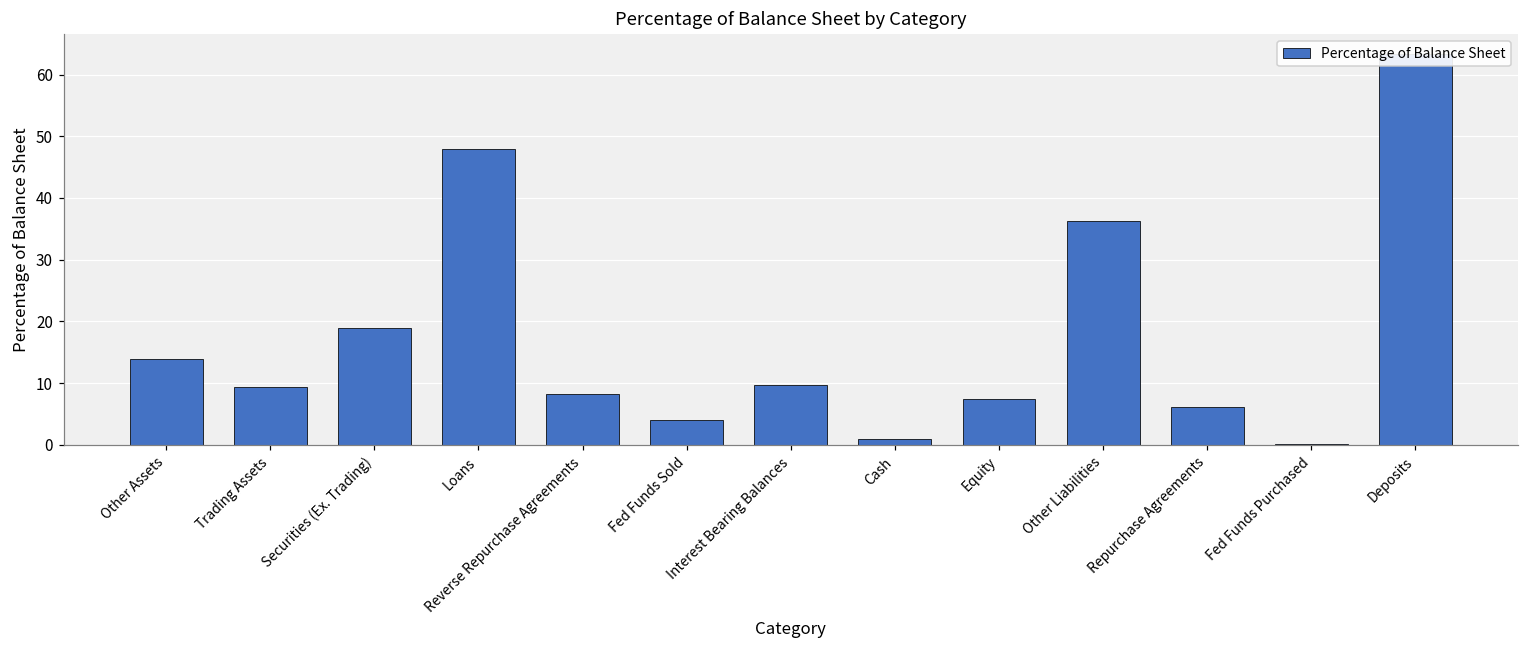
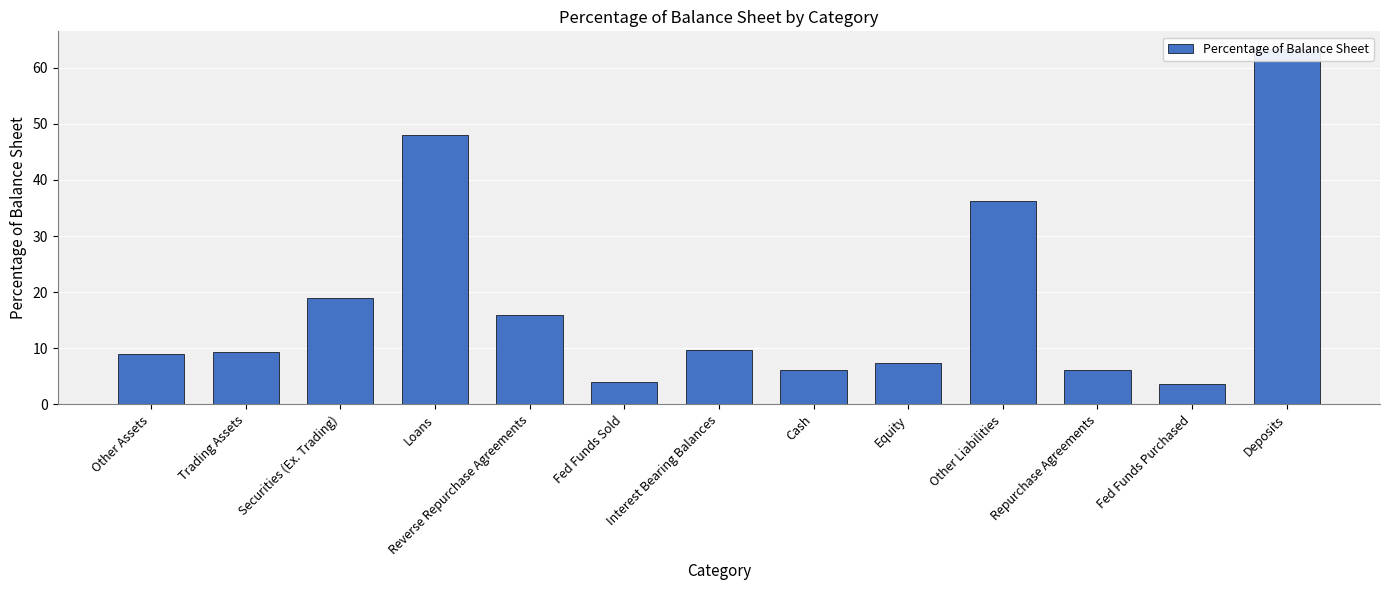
  {
-   "Other Assets": 14,
+   "Other Assets": 9,
    "Trading Assets": 9,
    "Securities (Ex. Trading)": 19,
    "Loans": 48,
-   "Reverse Repurchase Agreements": 8,
+   "Reverse Repurchase Agreements": 16,
    "Fed Funds Sold": 4,
    "Interest Bearing Balances": 10,
-   "Cash": 1,
+   "Cash": 6,
    "Equity": 7,
    "Other Liabilities": 36,
    "Repurchase Agreements": 6,
-   "Fed Funds Purchased": 0
+   "Fed Funds Purchased": 4
  }
